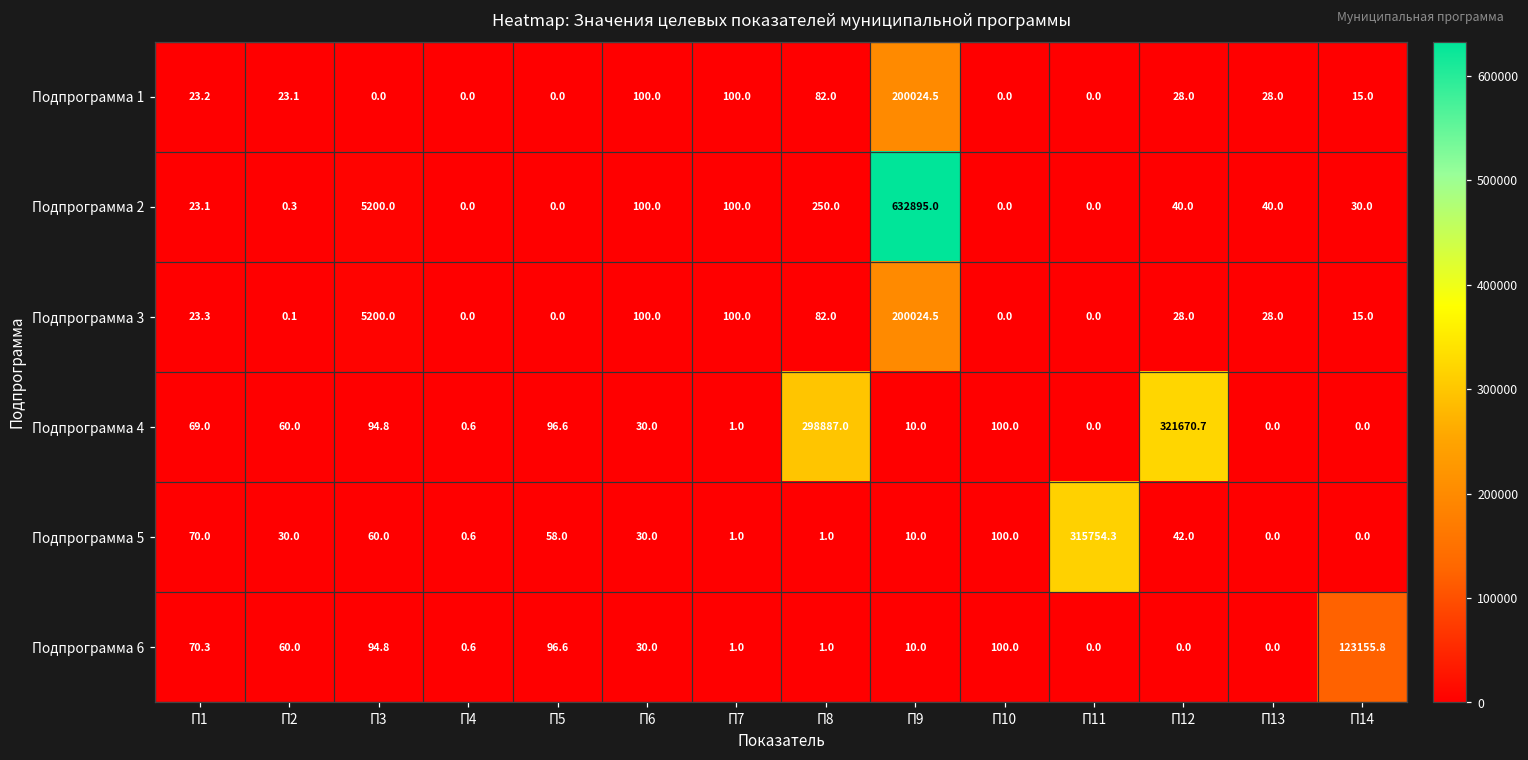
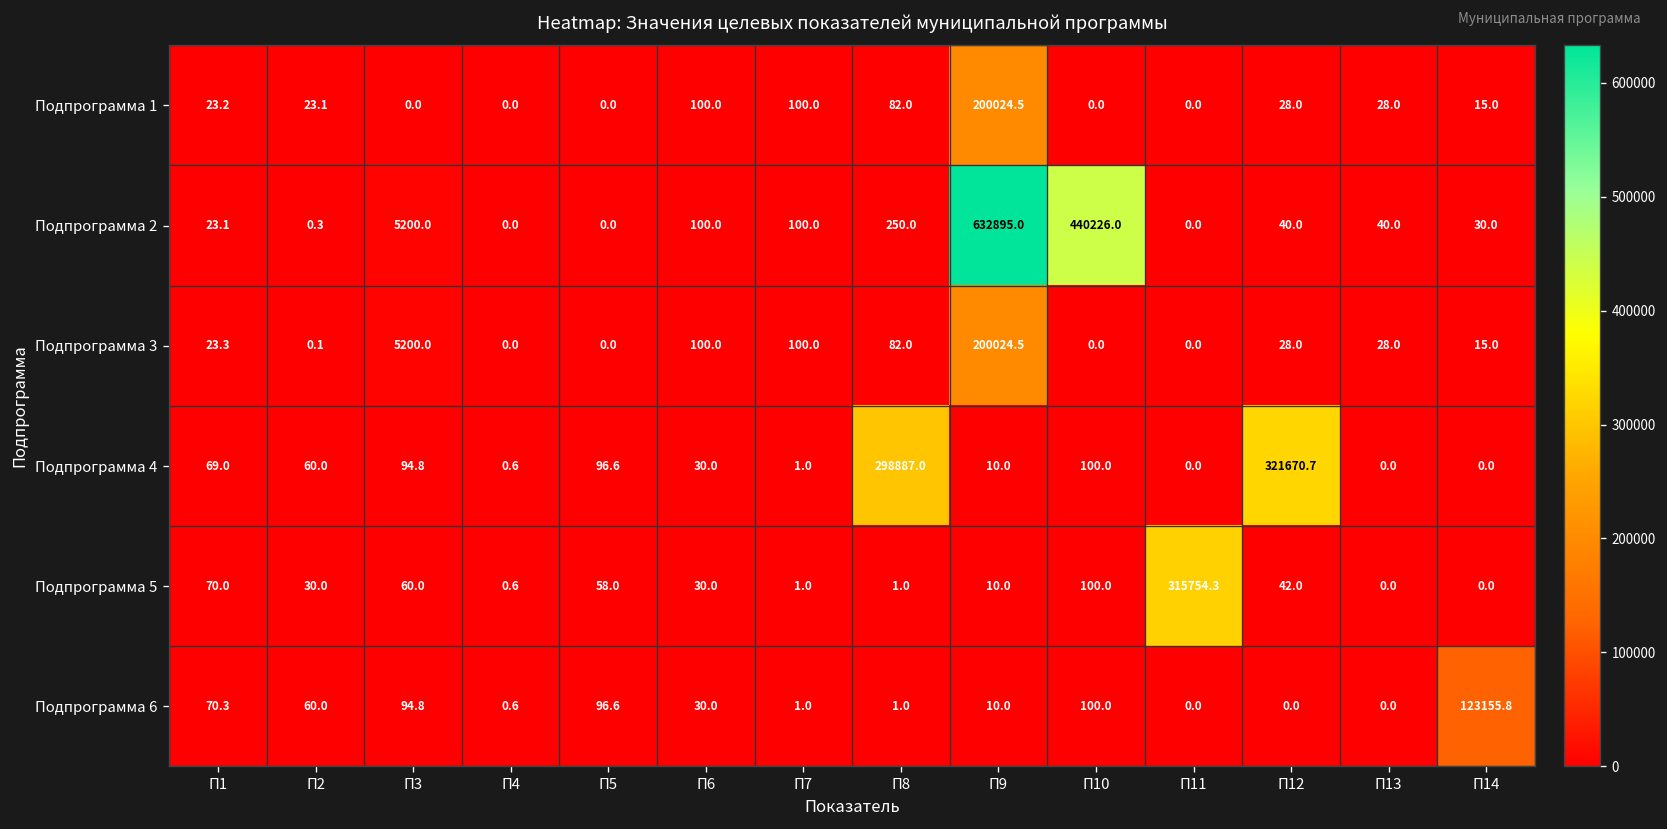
  {
    "Подпрограмма 1": {
      "П1": 23.2,
      "П2": 23.1,
      "П3": 0.0,
      "П4": 0.0,
      "П5": 0.0,
      "П6": 100.0,
      "П7": 100.0,
      "П8": 82.0,
      "П9": 200024.5,
      "П10": 0.0,
      "П11": 0.0,
      "П12": 28.0,
      "П13": 28.0,
      "П14": 15.0
    },
    "Подпрограмма 2": {
      "П1": 23.1,
      "П2": 0.3,
      "П3": 5200.0,
      "П4": 0.0,
      "П5": 0.0,
      "П6": 100.0,
      "П7": 100.0,
      "П8": 250.0,
      "П9": 632895.0,
-     "П10": 0.0,
+     "П10": 440226.0,
      "П11": 0.0,
      "П12": 40.0,
      "П13": 40.0,
      "П14": 30.0
    },
    "Подпрограмма 3": {
      "П1": 23.3,
      "П2": 0.1,
      "П3": 5200.0,
      "П4": 0.0,
      "П5": 0.0,
      "П6": 100.0,
      "П7": 100.0,
      "П8": 82.0,
      "П9": 200024.5,
      "П10": 0.0,
      "П11": 0.0,
      "П12": 28.0,
      "П13": 28.0,
      "П14": 15.0
    },
    "Подпрограмма 4": {
      "П1": 69.0,
      "П2": 60.0,
      "П3": 94.8,
      "П4": 0.6,
      "П5": 96.6,
      "П6": 30.0,
      "П7": 1.0,
      "П8": 298887.0,
      "П9": 10.0,
      "П10": 100.0,
      "П11": 0.0,
      "П12": 321670.7,
      "П13": 0.0,
      "П14": 0.0
    },
    "Подпрограмма 5": {
      "П1": 70.0,
      "П2": 30.0,
      "П3": 60.0,
      "П4": 0.6,
      "П5": 58.0,
      "П6": 30.0,
      "П7": 1.0,
      "П8": 1.0,
      "П9": 10.0,
      "П10": 100.0,
      "П11": 315754.3,
      "П12": 42.0,
      "П13": 0.0,
      "П14": 0.0
    },
    "Подпрограмма 6": {
      "П1": 70.3,
      "П2": 60.0,
      "П3": 94.8,
      "П4": 0.6,
      "П5": 96.6,
      "П6": 30.0,
      "П7": 1.0,
      "П8": 1.0,
      "П9": 10.0,
      "П10": 100.0,
      "П11": 0.0,
      "П12": 0.0,
      "П13": 0.0,
      "П14": 123155.8
    }
  }
